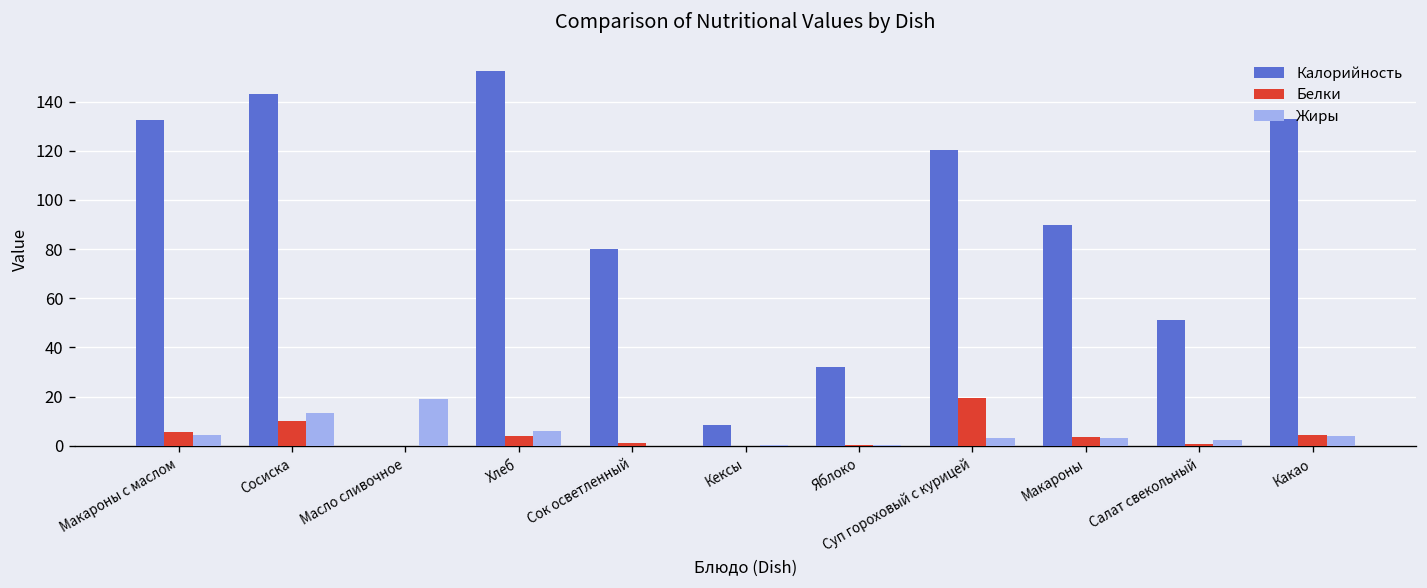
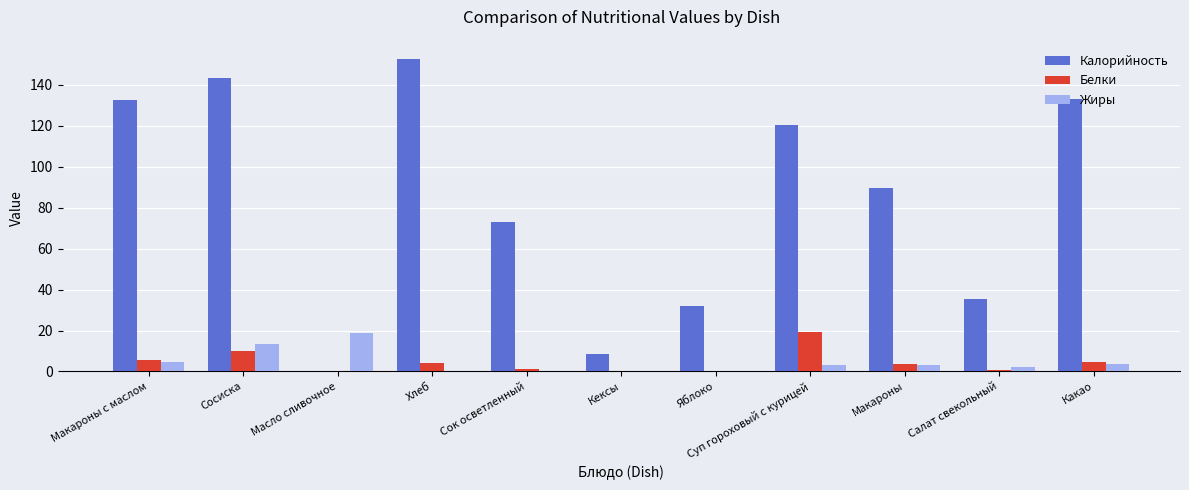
  {
    "Калорийность": {
      "Макароны с маслом": 133,
      "Сосиска": 143,
      "Масло сливочное": 0,
      "Хлеб": 152,
-     "Сок осветленный": 80,
+     "Сок осветленный": 73,
      "Кексы": 8,
      "Яблоко": 32,
      "Суп гороховый с курицей": 121,
      "Макароны": 90,
-     "Салат свекольный": 51,
+     "Салат свекольный": 36,
      "Какао": 133
    },
    "Белки": {
      "Макароны с маслом": 6,
      "Сосиска": 10,
      "Хлеб": 4,
      "Суп гороховый с курицей": 19,
      "Макароны": 4,
      "Какао": 5
    },
    "Жиры": {
      "Макароны с маслом": 5,
      "Сосиска": 13,
      "Масло сливочное": 19,
-     "Хлеб": 6,
+     "Хлеб": 0,
      "Сок осветленный": 0,
      "Суп гороховый с курицей": 3,
      "Макароны": 3,
      "Салат свекольный": 2,
      "Какао": 4
    }
  }
